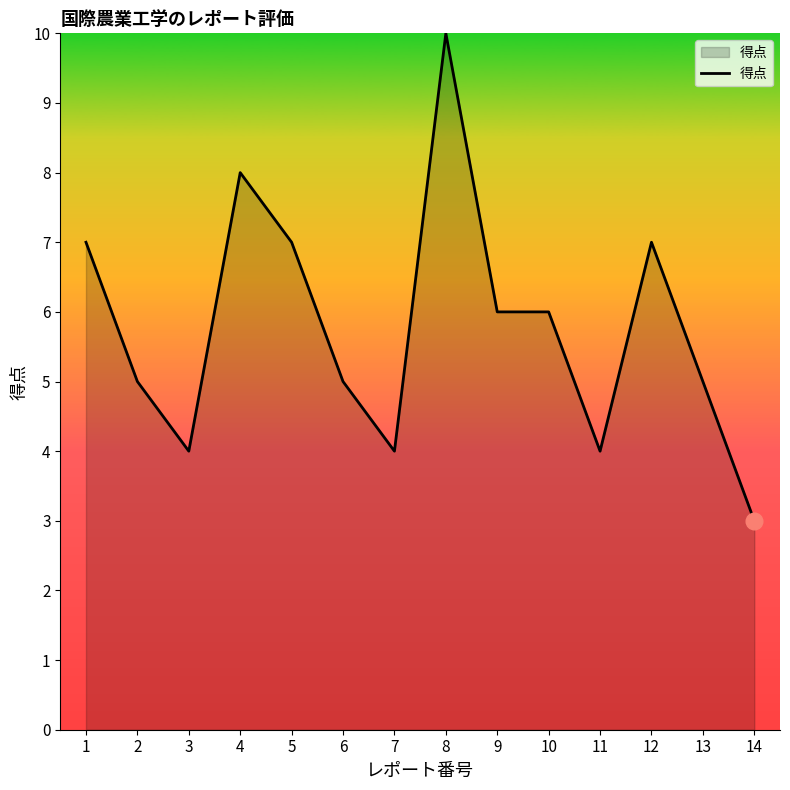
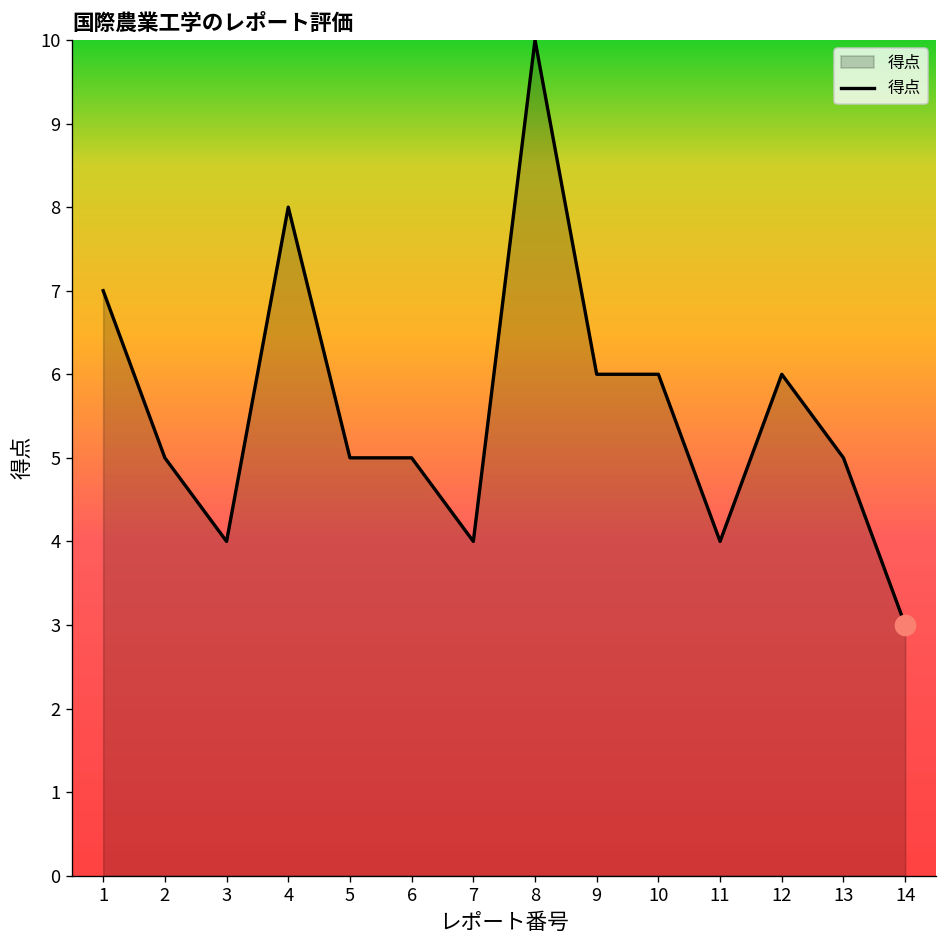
  {
    "得点": {
      "1": 7,
      "2": 5,
      "3": 4,
      "4": 8,
-     "5": 7,
+     "5": 5,
      "6": 5,
      "7": 4,
      "8": 10,
      "9": 6,
      "10": 6,
      "11": 4,
-     "12": 7,
+     "12": 6,
      "13": 5
    }
  }
